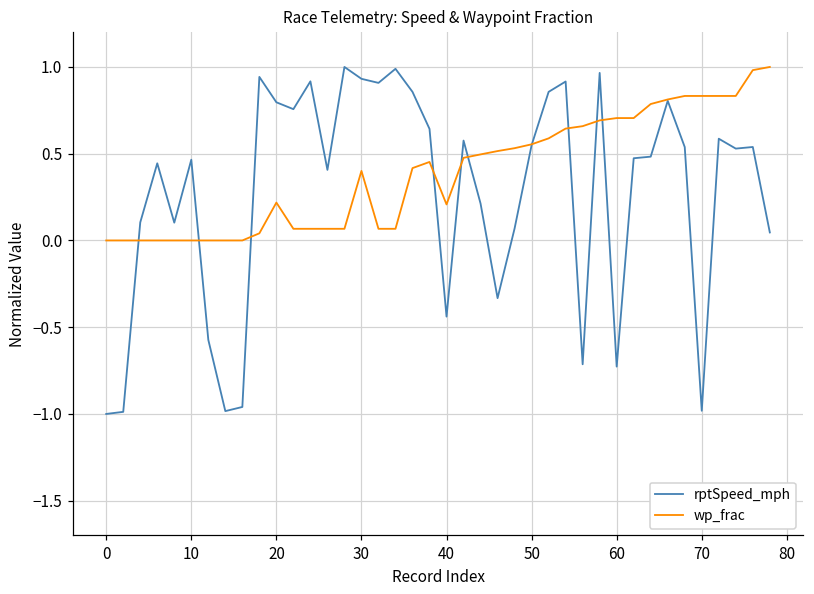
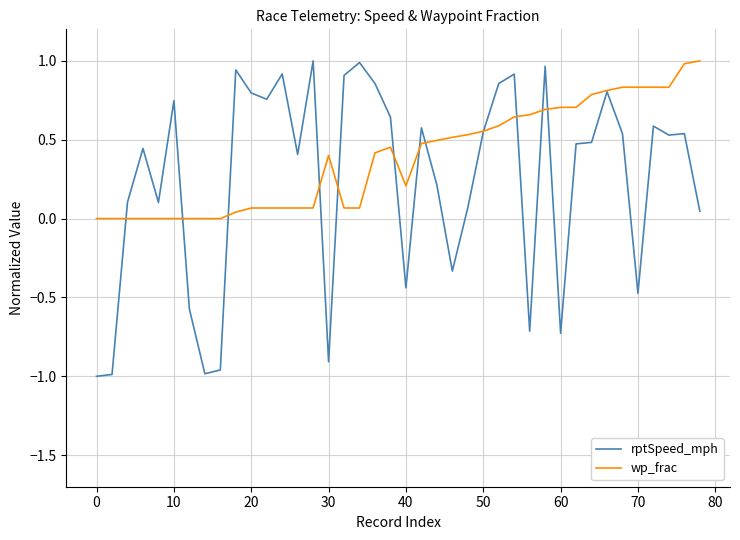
  {
    "rptSpeed_mph": {
      "0": -1.00,
-     "10": 0.47,
+     "10": 0.75,
      "20": 0.80,
-     "30": 0.93,
+     "30": -0.91,
      "40": -0.44,
      "60": -0.73,
-     "70": -0.98
+     "70": -0.47
    },
    "wp_frac": {
      "0": 0.00,
      "10": 0.00,
-     "20": 0.22,
+     "20": 0.07,
      "30": 0.40,
      "40": 0.21,
      "60": 0.71,
      "70": 0.83
    }
  }
